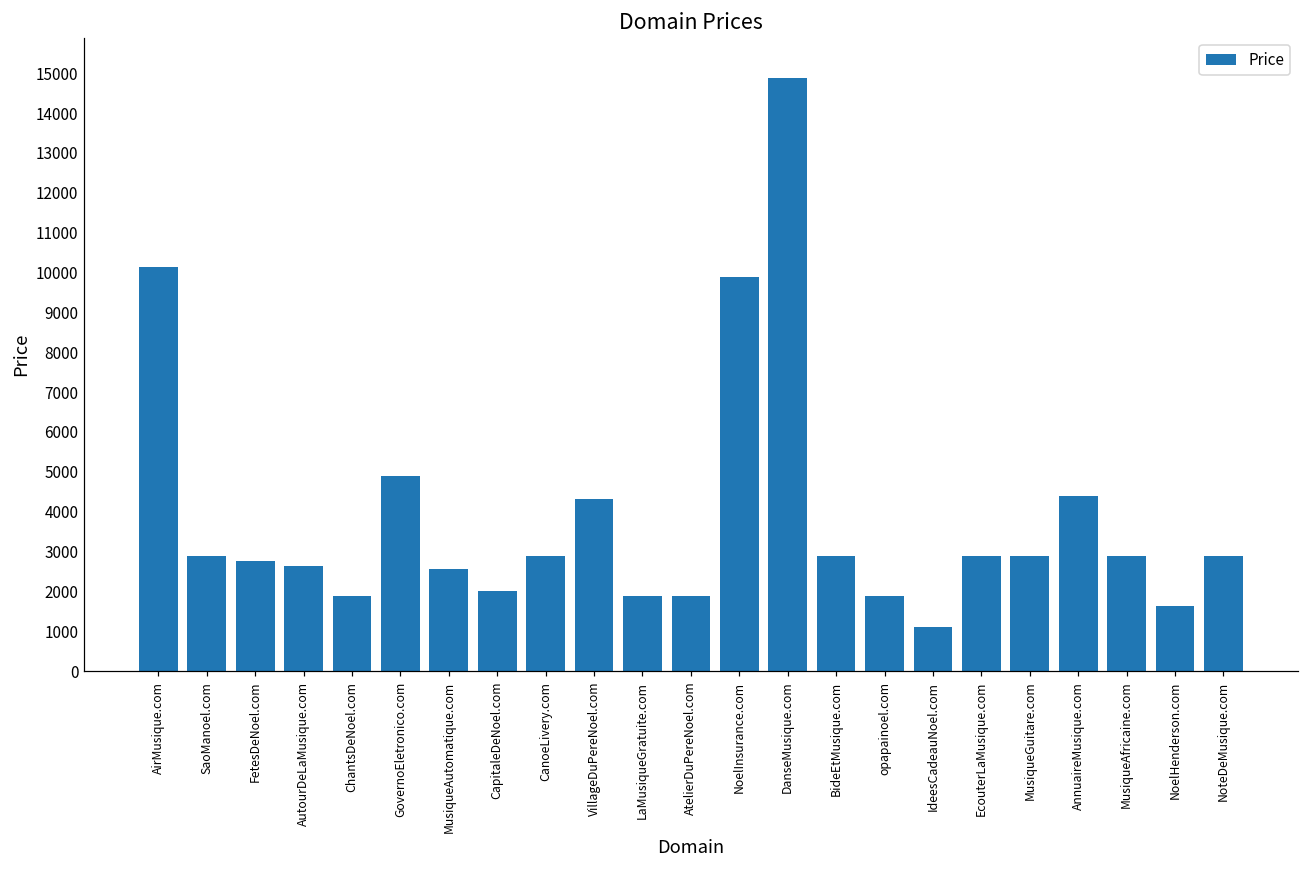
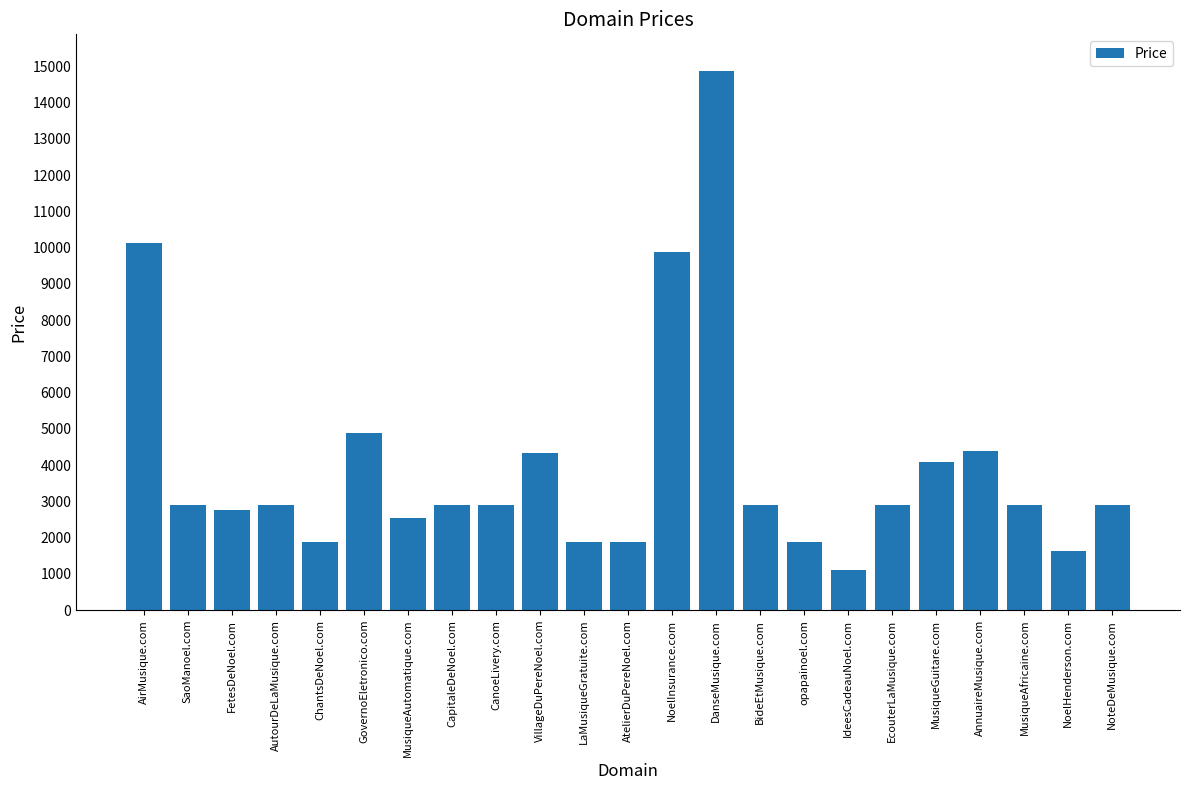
  {
    "AirMusique.com": 10100,
    "SaoManoel.com": 2900,
    "FetesDeNoel.com": 2800,
-   "AutourDeLaMusique.com": 2600,
+   "AutourDeLaMusique.com": 2900,
    "ChantsDeNoel.com": 1900,
    "GovernoEletronico.com": 4900,
    "MusiqueAutomatique.com": 2500,
-   "CapitaleDeNoel.com": 2000,
+   "CapitaleDeNoel.com": 2900,
    "CanoeLivery.com": 2900,
    "VillageDuPereNoel.com": 4300,
    "LaMusiqueGratuite.com": 1900,
    "AtelierDuPereNoel.com": 1900,
    "NoelInsurance.com": 9900,
    "DanseMusique.com": 14900,
    "BideEtMusique.com": 2900,
    "opapainoel.com": 1900,
    "IdeesCadeauNoel.com": 1100,
    "EcouterLaMusique.com": 2900,
-   "MusiqueGuitare.com": 2900,
+   "MusiqueGuitare.com": 4100,
    "AnnuaireMusique.com": 4400,
    "MusiqueAfricaine.com": 2900,
    "NoelHenderson.com": 1600,
    "NoteDeMusique.com": 2900
  }
